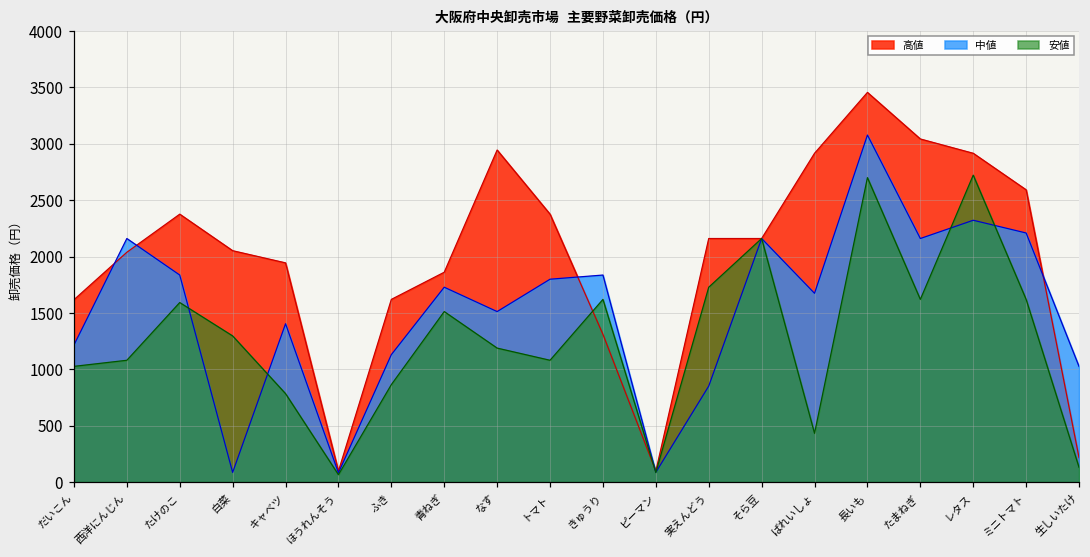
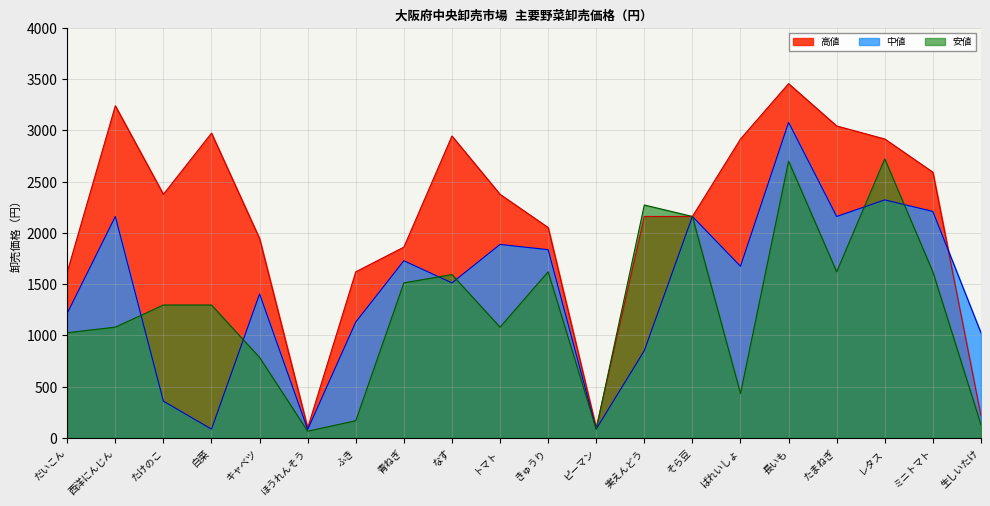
  {
    "高値": {
      "だいこん": 1620,
-     "西洋にんじん": 2040,
+     "西洋にんじん": 3240,
      "たけのこ": 2380,
-     "白菜": 2050,
+     "白菜": 2970,
      "キャベツ": 1940,
      "ふき": 1620,
      "青ねぎ": 1860,
      "なす": 2950,
      "トマト": 2380,
-     "きゅうり": 1310,
+     "きゅうり": 2050,
      "実えんどう": 2160,
      "ばれいしょ": 2920,
      "長いも": 3460,
      "たまねぎ": 3040,
      "レタス": 2920,
      "ミニトマト": 2590,
      "生しいたけ": 220
    },
    "中値": {
      "だいこん": 1220,
      "西洋にんじん": 2160,
-     "たけのこ": 1840,
+     "たけのこ": 360,
      "白菜": 90,
      "キャベツ": 1400,
      "ふき": 1130,
      "青ねぎ": 1730,
      "なす": 1510,
-     "トマト": 1800,
+     "トマト": 1890,
      "きゅうり": 1840,
      "実えんどう": 850,
      "ばれいしょ": 1670,
      "長いも": 3080,
      "たまねぎ": 2160,
      "レタス": 2320,
      "ミニトマト": 2210,
      "生しいたけ": 1030
    },
    "安値": {
      "だいこん": 1030,
      "西洋にんじん": 1080,
-     "たけのこ": 1590,
+     "たけのこ": 1300,
      "白菜": 1300,
      "キャベツ": 780,
-     "ふき": 860,
+     "ふき": 170,
      "青ねぎ": 1510,
-     "なす": 1190,
+     "なす": 1590,
      "トマト": 1080,
      "きゅうり": 1620,
-     "実えんどう": 1730,
+     "実えんどう": 2270,
      "ばれいしょ": 430,
      "長いも": 2700,
      "たまねぎ": 1620,
      "レタス": 2720,
      "ミニトマト": 1620,
      "生しいたけ": 130
    }
  }
